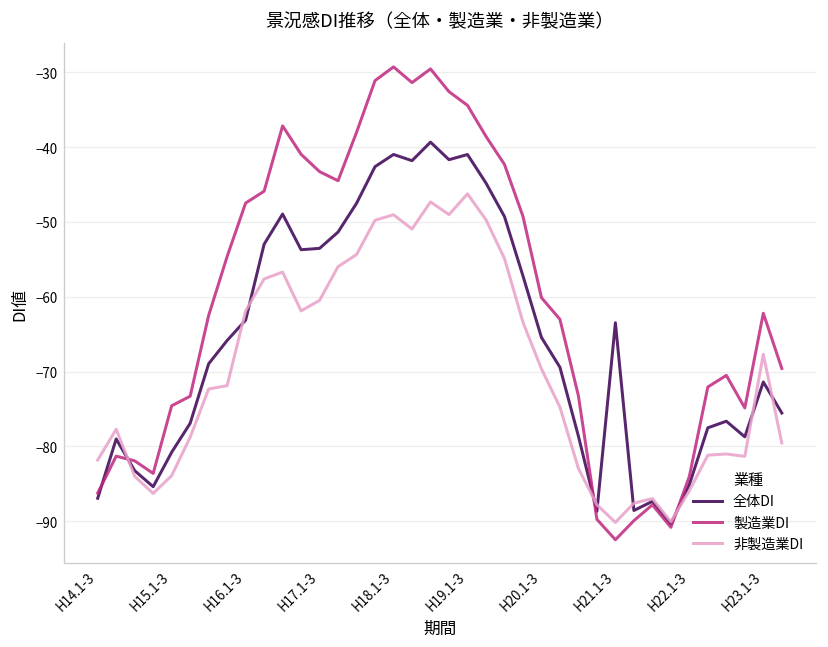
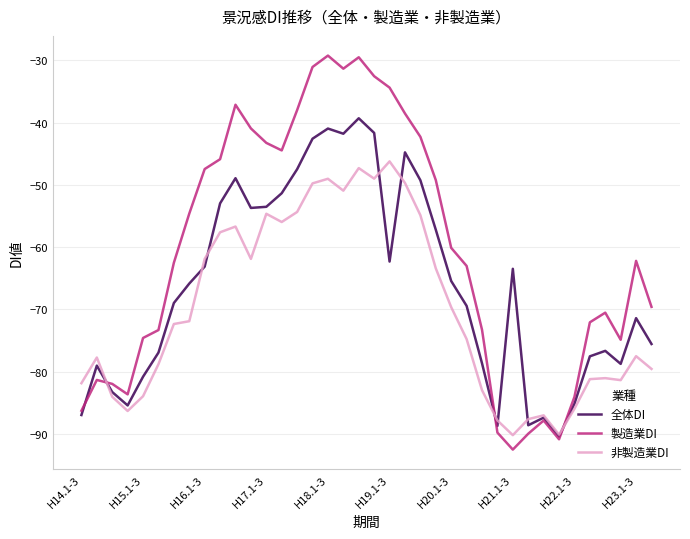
  {
    "全体DI": {
      "H14.1-3": -87,
      "H15.1-3": -81,
      "H16.1-3": -63,
      "H17.1-3": -54,
      "H18.1-3": -41,
-     "H19.1-3": -41,
+     "H19.1-3": -62,
      "H20.1-3": -65,
      "H21.1-3": -63,
      "H22.1-3": -85,
      "H23.1-3": -71
    },
    "製造業DI": {
      "H14.1-3": -86,
      "H15.1-3": -75,
      "H16.1-3": -47,
      "H17.1-3": -43,
      "H18.1-3": -29,
      "H19.1-3": -34,
      "H20.1-3": -60,
      "H21.1-3": -93,
      "H22.1-3": -84,
      "H23.1-3": -62
    },
    "非製造業DI": {
      "H14.1-3": -82,
      "H15.1-3": -84,
      "H16.1-3": -62,
-     "H17.1-3": -60,
+     "H17.1-3": -55,
      "H18.1-3": -49,
      "H19.1-3": -46,
      "H20.1-3": -70,
      "H21.1-3": -90,
      "H22.1-3": -86,
-     "H23.1-3": -68
+     "H23.1-3": -78
    }
  }
